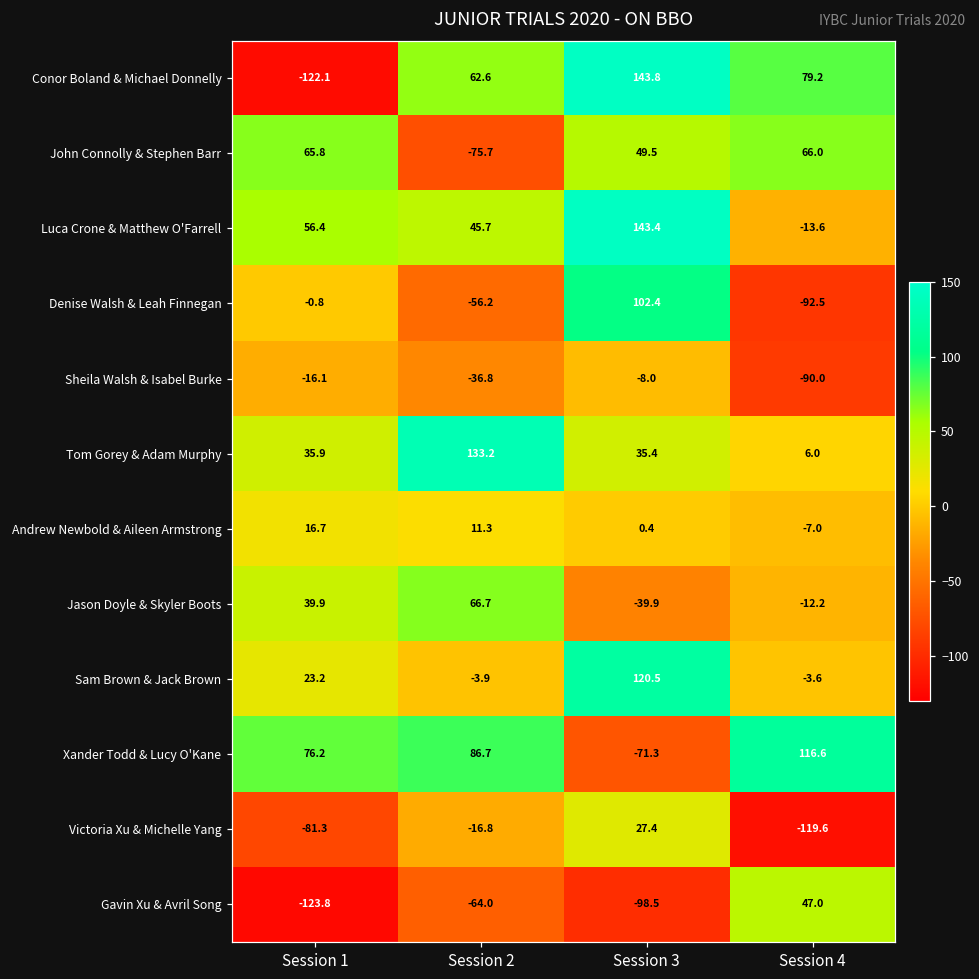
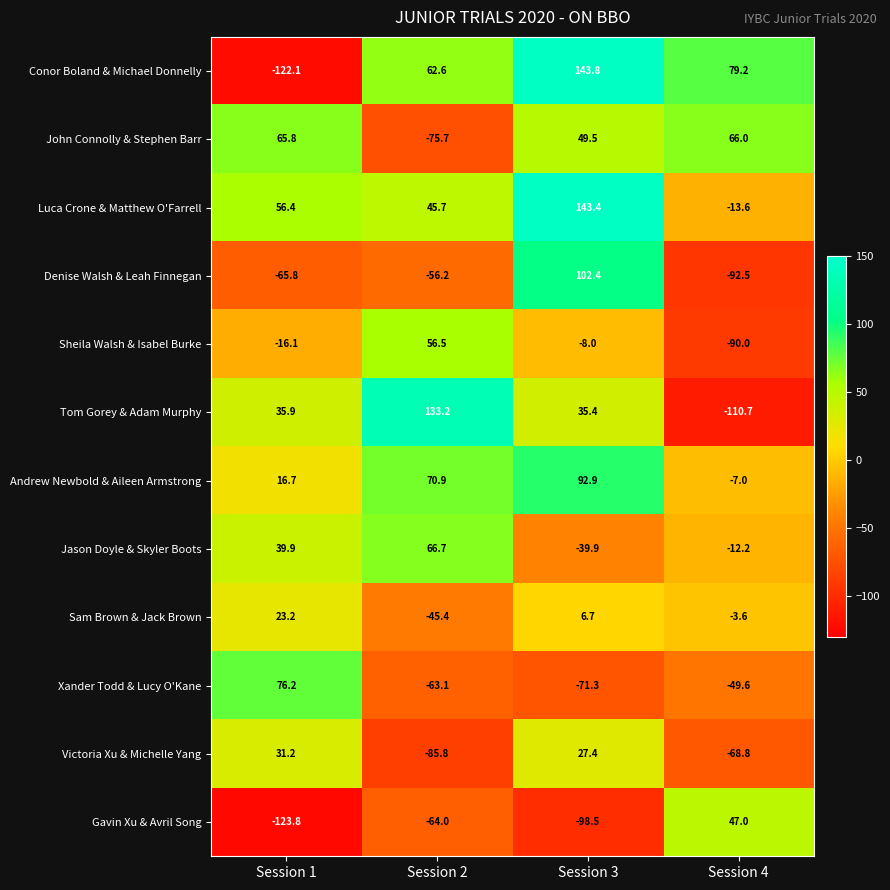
  {
    "Conor Boland & Michael Donnelly": {
      "Session 1": -122.1,
      "Session 2": 62.6,
      "Session 3": 143.8,
      "Session 4": 79.2
    },
    "John Connolly & Stephen Barr": {
      "Session 1": 65.8,
      "Session 2": -75.7,
      "Session 3": 49.5,
      "Session 4": 66.0
    },
    "Luca Crone & Matthew O'Farrell": {
      "Session 1": 56.4,
      "Session 2": 45.7,
      "Session 3": 143.4,
      "Session 4": -13.6
    },
    "Denise Walsh & Leah Finnegan": {
-     "Session 1": -0.8,
+     "Session 1": -65.8,
      "Session 2": -56.2,
      "Session 3": 102.4,
      "Session 4": -92.5
    },
    "Sheila Walsh & Isabel Burke": {
      "Session 1": -16.1,
-     "Session 2": -36.8,
+     "Session 2": 56.5,
      "Session 3": -8.0,
      "Session 4": -90.0
    },
    "Tom Gorey & Adam Murphy": {
      "Session 1": 35.9,
      "Session 2": 133.2,
      "Session 3": 35.4,
-     "Session 4": 6.0
+     "Session 4": -110.7
    },
    "Andrew Newbold & Aileen Armstrong": {
      "Session 1": 16.7,
-     "Session 2": 11.3,
-     "Session 3": 0.4,
+     "Session 2": 70.9,
+     "Session 3": 92.9,
      "Session 4": -7.0
    },
    "Jason Doyle & Skyler Boots": {
      "Session 1": 39.9,
      "Session 2": 66.7,
      "Session 3": -39.9,
      "Session 4": -12.2
    },
    "Sam Brown & Jack Brown": {
      "Session 1": 23.2,
-     "Session 2": -3.9,
-     "Session 3": 120.5,
+     "Session 2": -45.4,
+     "Session 3": 6.7,
      "Session 4": -3.6
    },
    "Xander Todd & Lucy O'Kane": {
      "Session 1": 76.2,
-     "Session 2": 86.7,
+     "Session 2": -63.1,
      "Session 3": -71.3,
-     "Session 4": 116.6
+     "Session 4": -49.6
    },
    "Victoria Xu & Michelle Yang": {
-     "Session 1": -81.3,
-     "Session 2": -16.8,
+     "Session 1": 31.2,
+     "Session 2": -85.8,
      "Session 3": 27.4,
-     "Session 4": -119.6
+     "Session 4": -68.8
    },
    "Gavin Xu & Avril Song": {
      "Session 1": -123.8,
      "Session 2": -64.0,
      "Session 3": -98.5,
      "Session 4": 47.0
    }
  }
